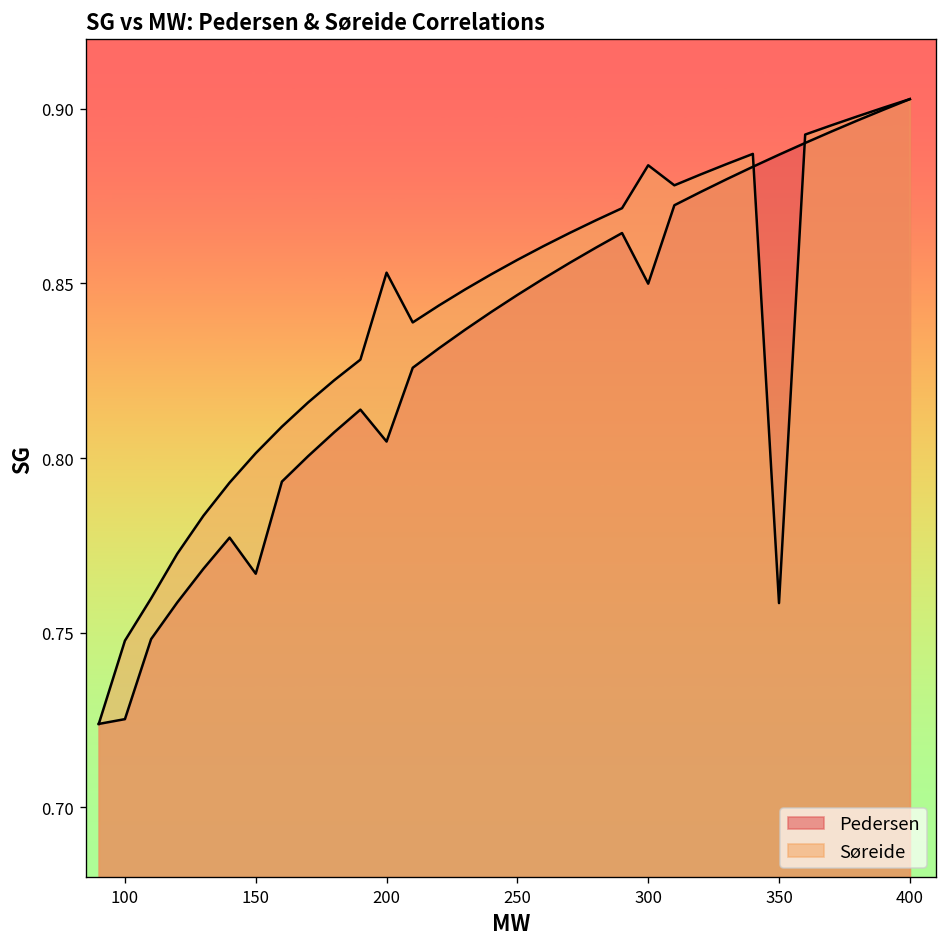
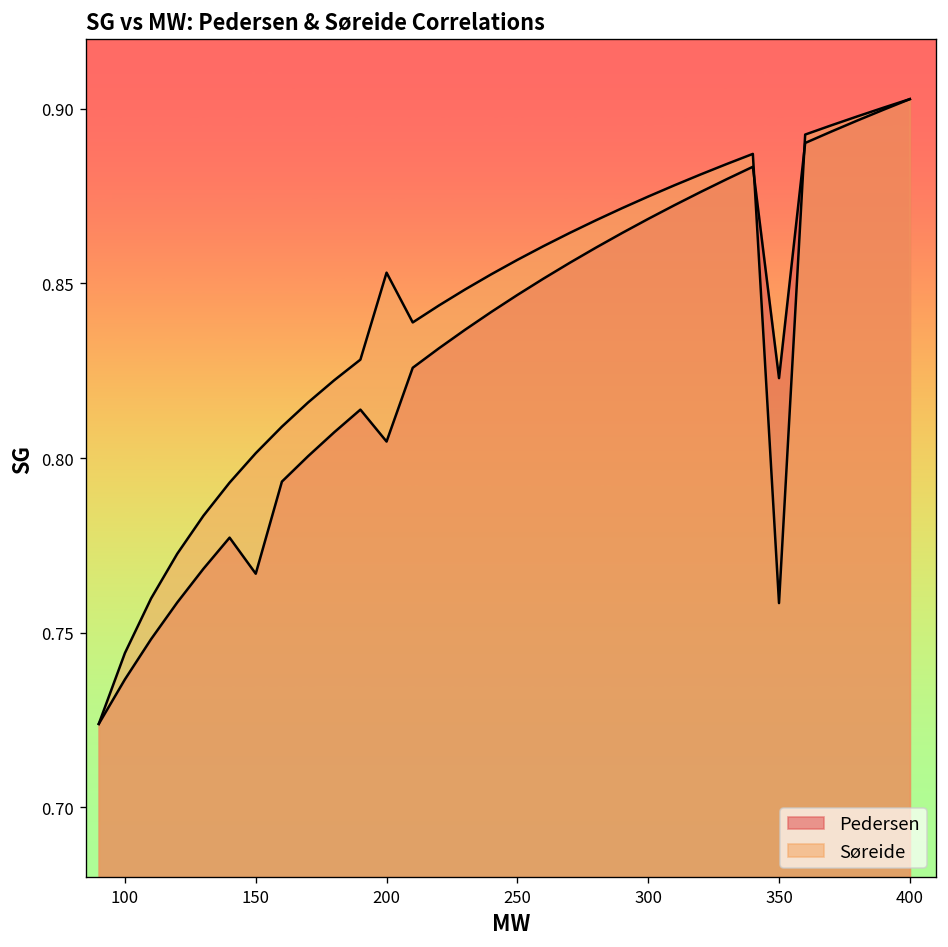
  {
    "Pedersen": {
-     "100": 0.725,
+     "100": 0.737,
      "150": 0.767,
      "200": 0.805,
      "250": 0.847,
-     "300": 0.850,
-     "350": 0.887
+     "300": 0.868,
+     "350": 0.823
    },
    "Søreide": {
-     "100": 0.748,
+     "100": 0.744,
      "150": 0.801,
      "200": 0.853,
      "250": 0.857,
-     "300": 0.884,
+     "300": 0.875,
      "350": 0.758
    }
  }
